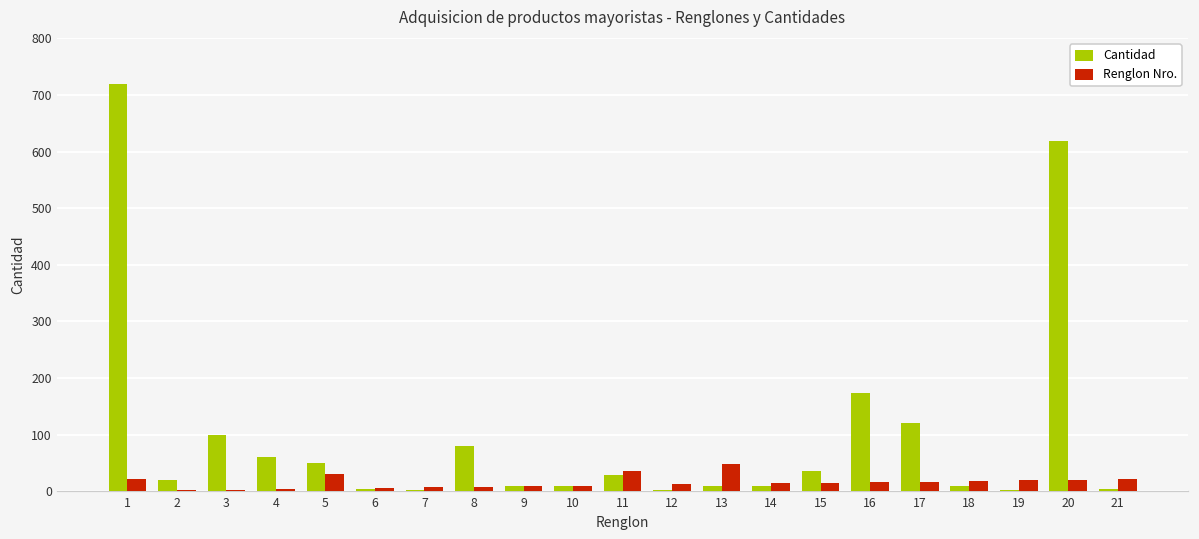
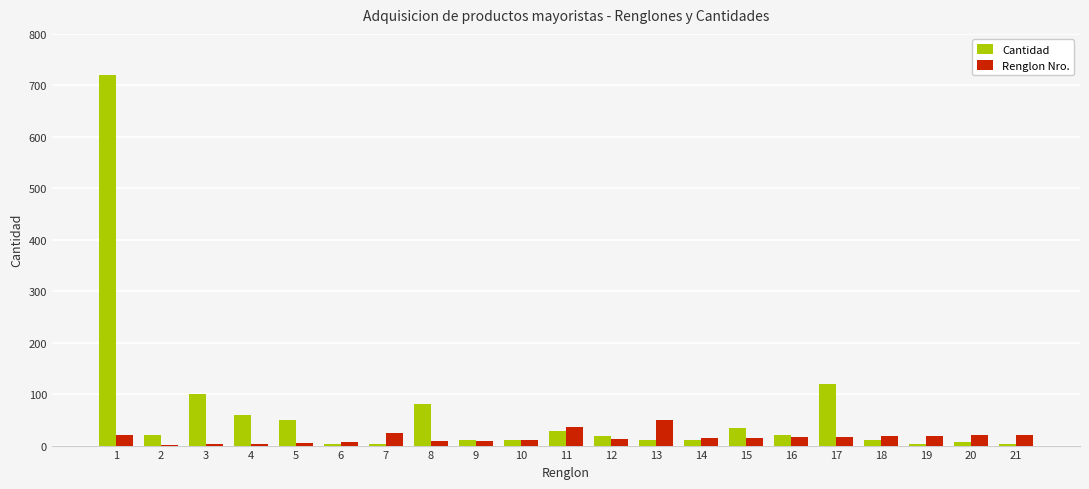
  {
    "Cantidad": {
      "1": 720,
      "2": 20,
      "3": 100,
      "4": 60,
      "5": 50,
      "8": 80,
      "9": 10,
      "10": 10,
      "11": 30,
-     "12": 0,
+     "12": 20,
      "13": 10,
      "14": 10,
      "15": 40,
-     "16": 170,
+     "16": 20,
      "17": 120,
      "18": 10,
-     "20": 620
+     "20": 10
    },
    "Renglon Nro.": {
      "1": 20,
-     "5": 30,
+     "5": 10,
      "6": 10,
-     "7": 10,
+     "7": 30,
      "8": 10,
      "9": 10,
      "10": 10,
      "11": 40,
      "12": 10,
      "13": 50,
      "14": 10,
      "15": 20,
      "16": 20,
      "17": 20,
      "18": 20,
      "19": 20,
      "20": 20,
      "21": 20
    }
  }
